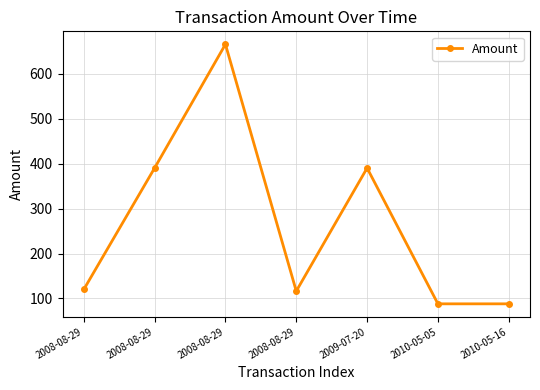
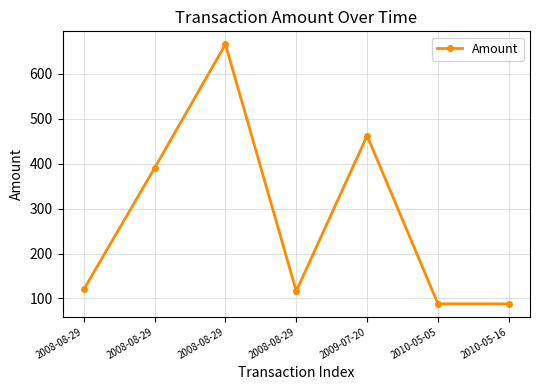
  {
-   "2009-07-20": 390,
+   "2009-07-20": 460,
    "2010-05-05": 90,
    "2010-05-16": 90
  }
